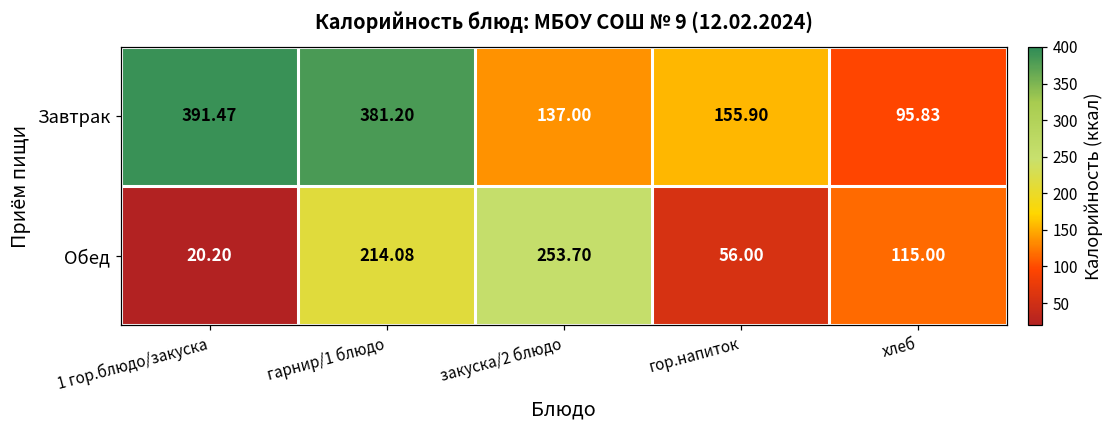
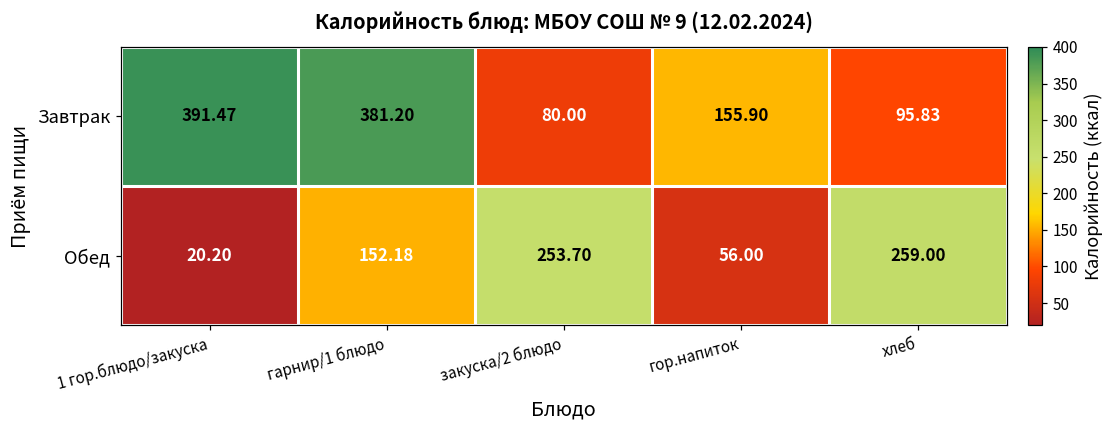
  {
    "Завтрак": {
      "1 гор.блюдо/закуска": 391.47,
      "гарнир/1 блюдо": 381.20,
-     "закуска/2 блюдо": 137.00,
+     "закуска/2 блюдо": 80.00,
      "гор.напиток": 155.90,
      "хлеб": 95.83
    },
    "Обед": {
      "1 гор.блюдо/закуска": 20.20,
-     "гарнир/1 блюдо": 214.08,
+     "гарнир/1 блюдо": 152.18,
      "закуска/2 блюдо": 253.70,
      "гор.напиток": 56.00,
-     "хлеб": 115.00
+     "хлеб": 259.00
    }
  }
